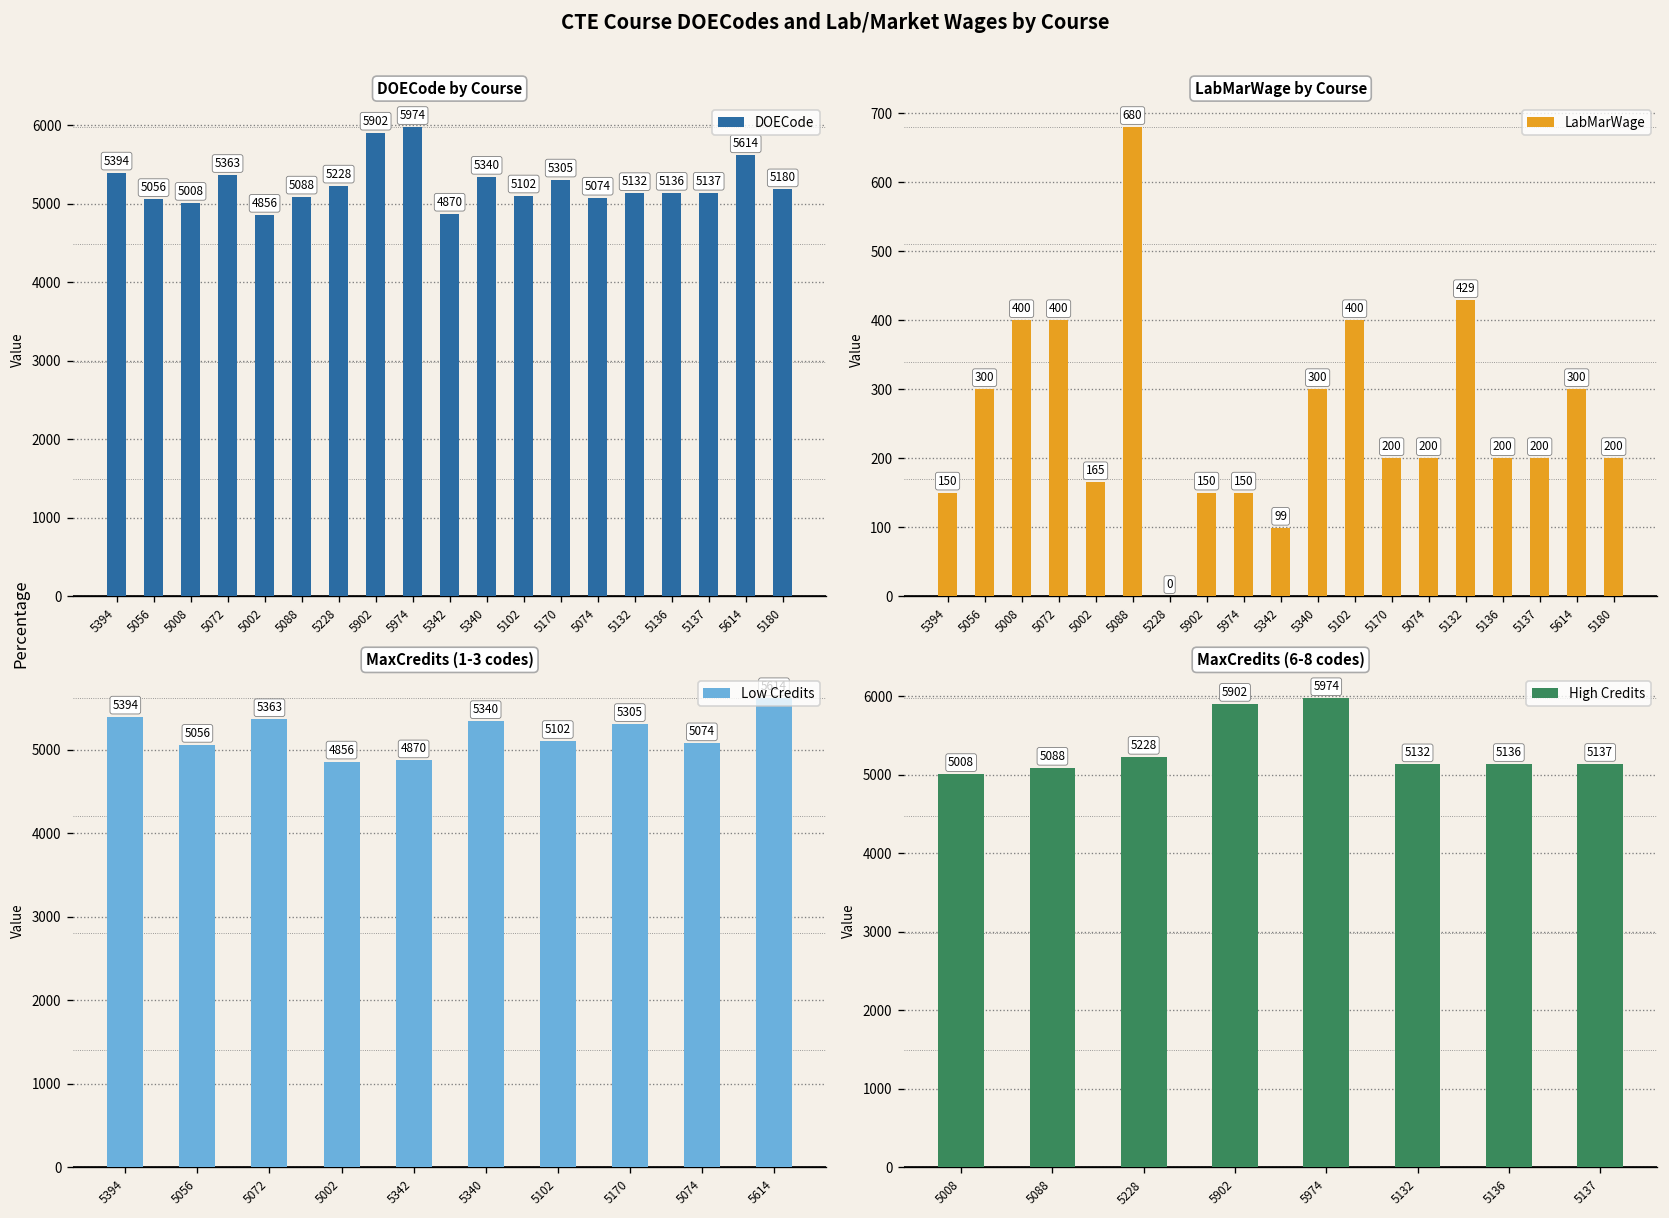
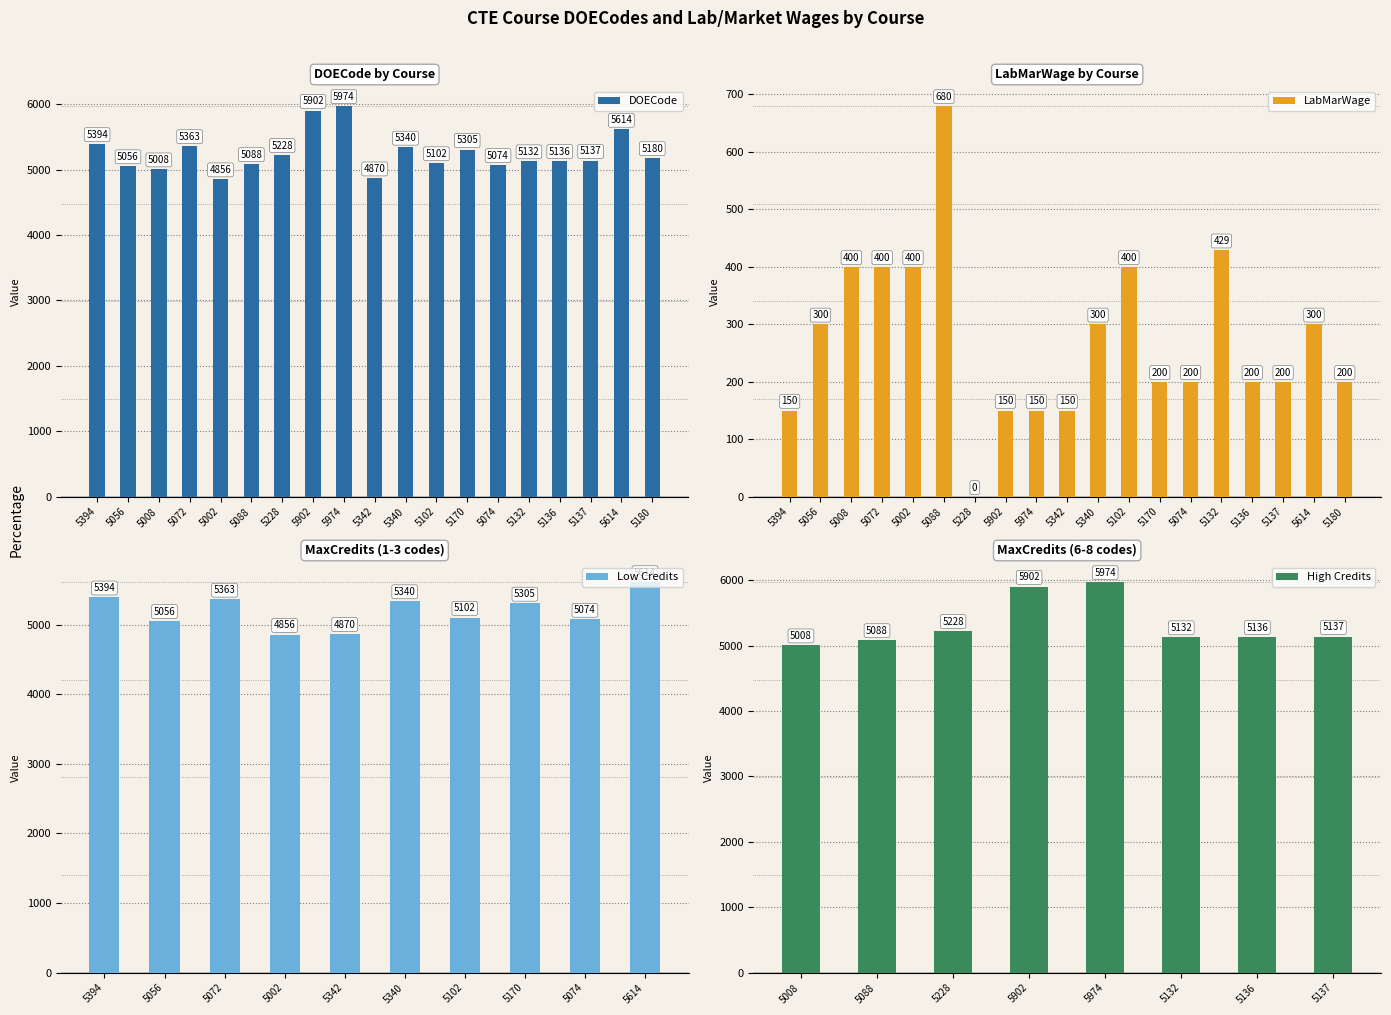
  {
    "LabMarWage by Course": {
-     "5002": 165,
-     "5342": 99
+     "5002": 400,
+     "5342": 150
    }
  }
